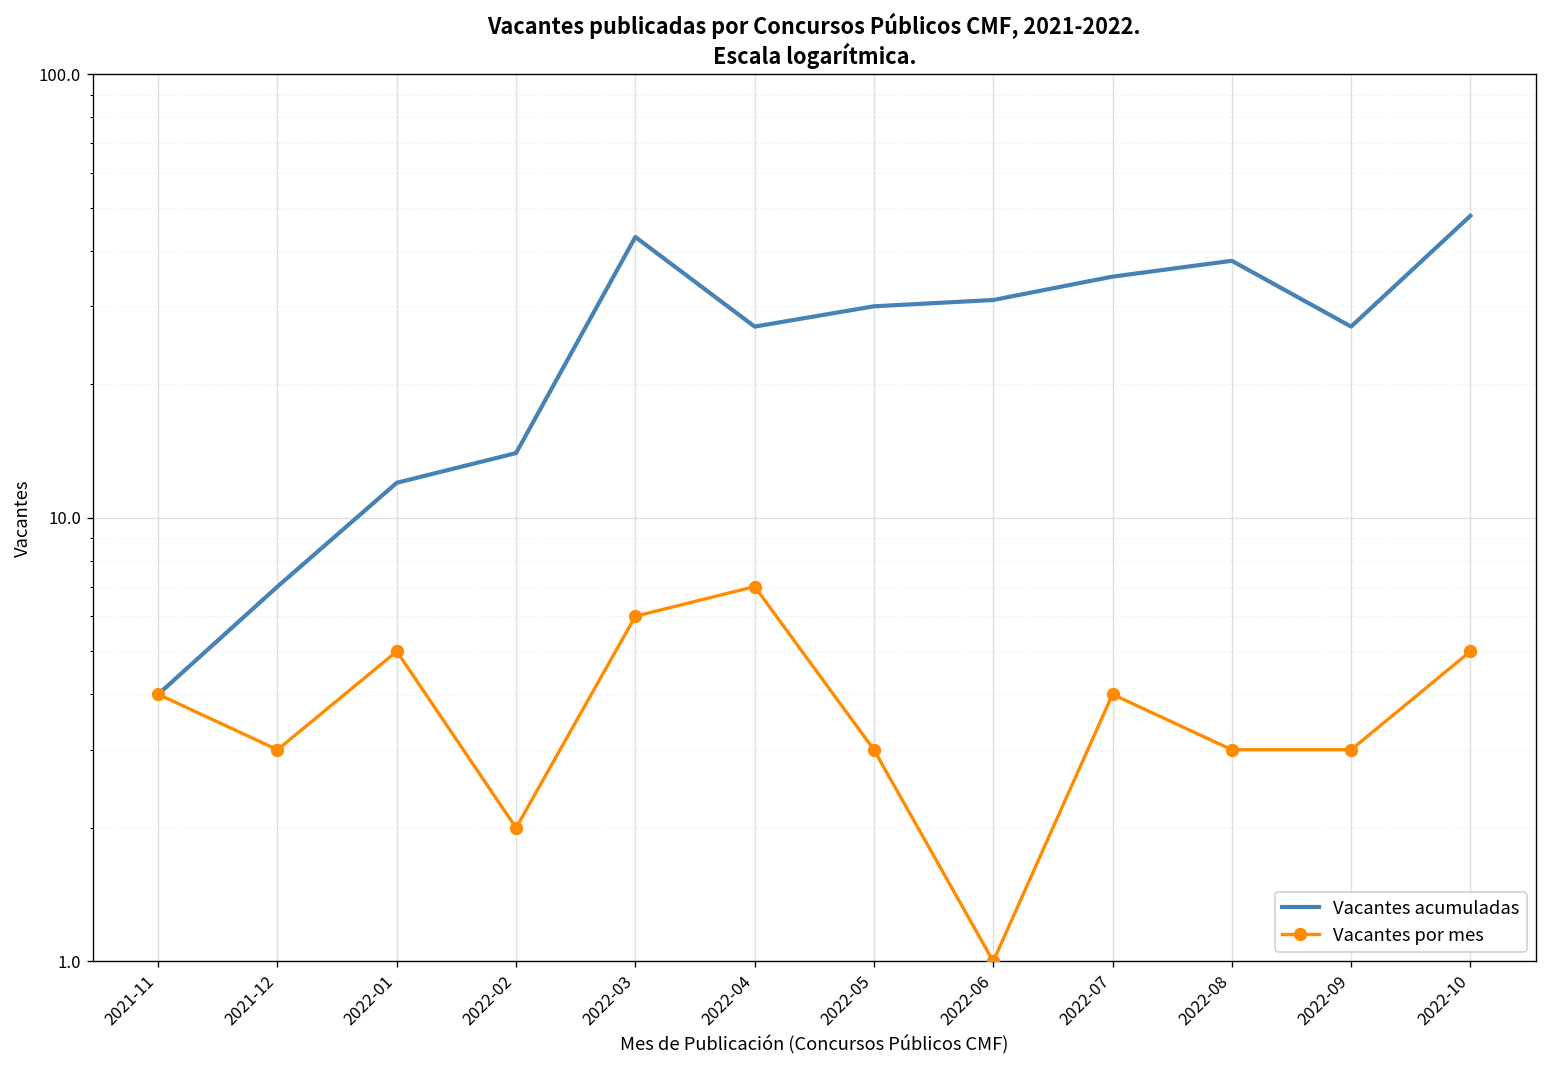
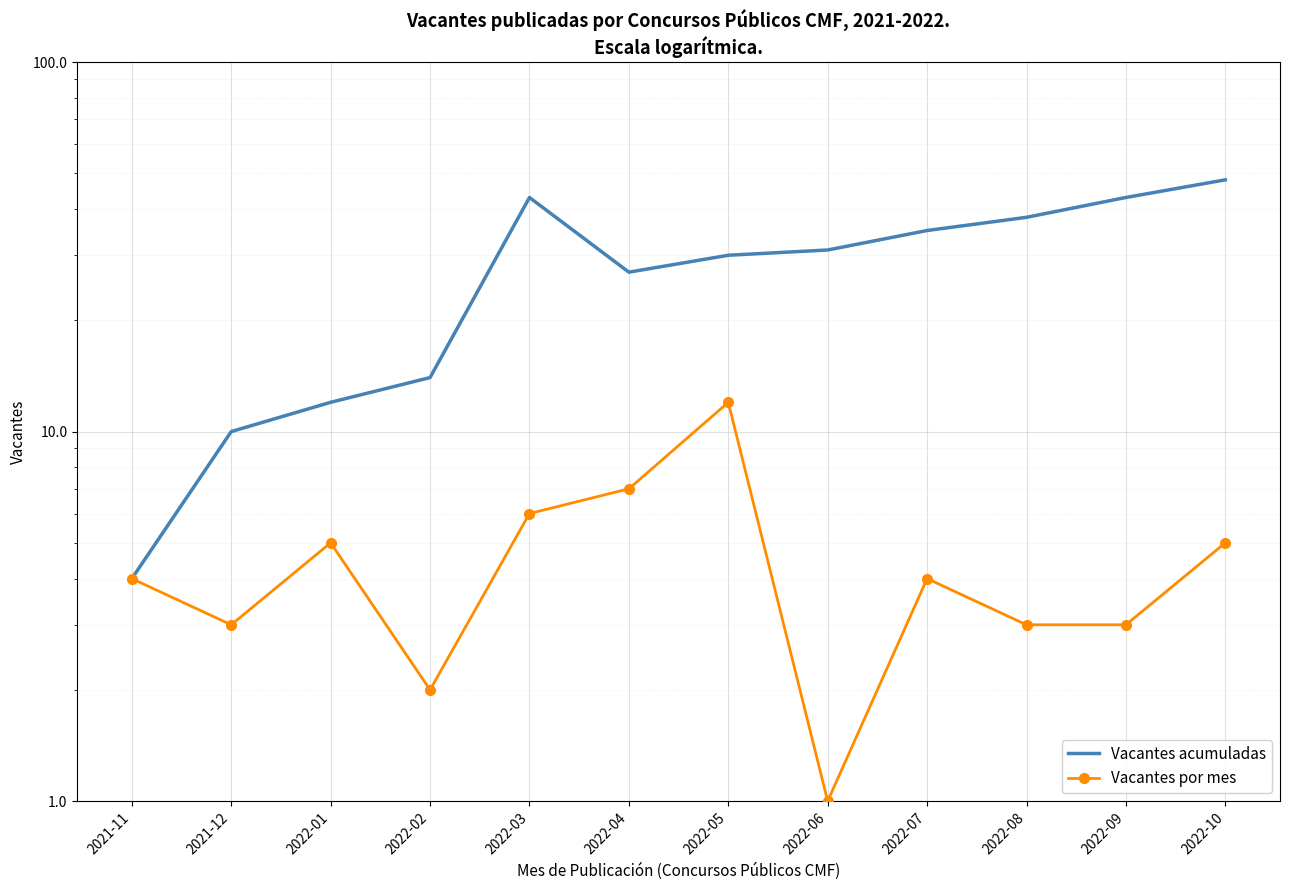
  {
    "Vacantes acumuladas": {
-     "2021-12": 7,
+     "2021-12": 10,
      "2022-01": 12,
      "2022-02": 14,
      "2022-03": 43,
      "2022-04": 27,
      "2022-05": 30,
      "2022-06": 31,
      "2022-07": 35,
      "2022-08": 38,
-     "2022-09": 27,
+     "2022-09": 43,
      "2022-10": 48
    },
    "Vacantes por mes": {
      "2021-12": 3,
      "2022-01": 5,
      "2022-02": 2,
      "2022-03": 6,
      "2022-04": 7,
-     "2022-05": 3,
+     "2022-05": 12,
      "2022-06": 1,
      "2022-07": 4,
      "2022-08": 3,
      "2022-09": 3,
      "2022-10": 5
    }
  }
